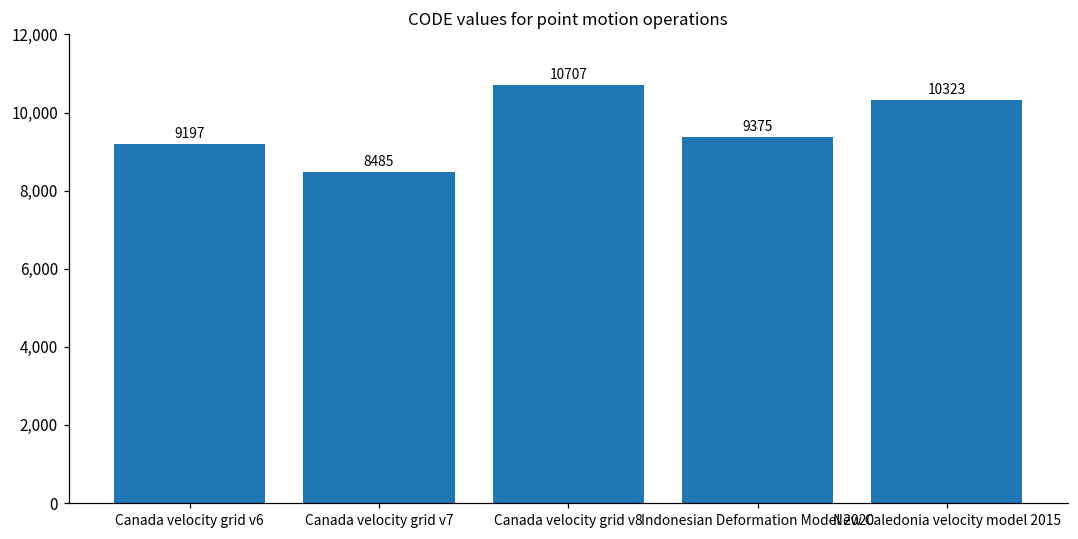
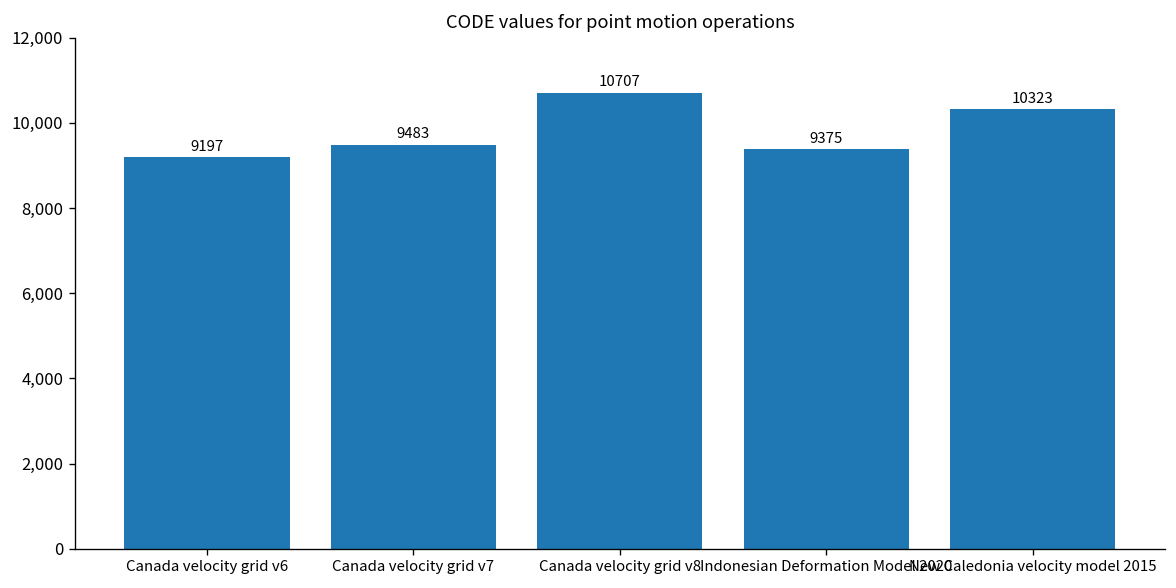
  {
    "Canada velocity grid v6": 9197,
-   "Canada velocity grid v7": 8485,
+   "Canada velocity grid v7": 9483,
    "Canada velocity grid v8": 10707
  }
